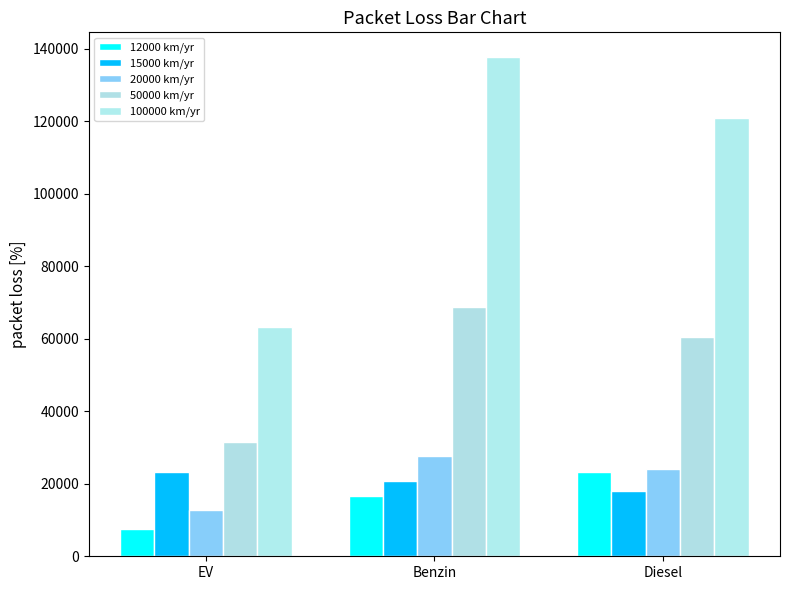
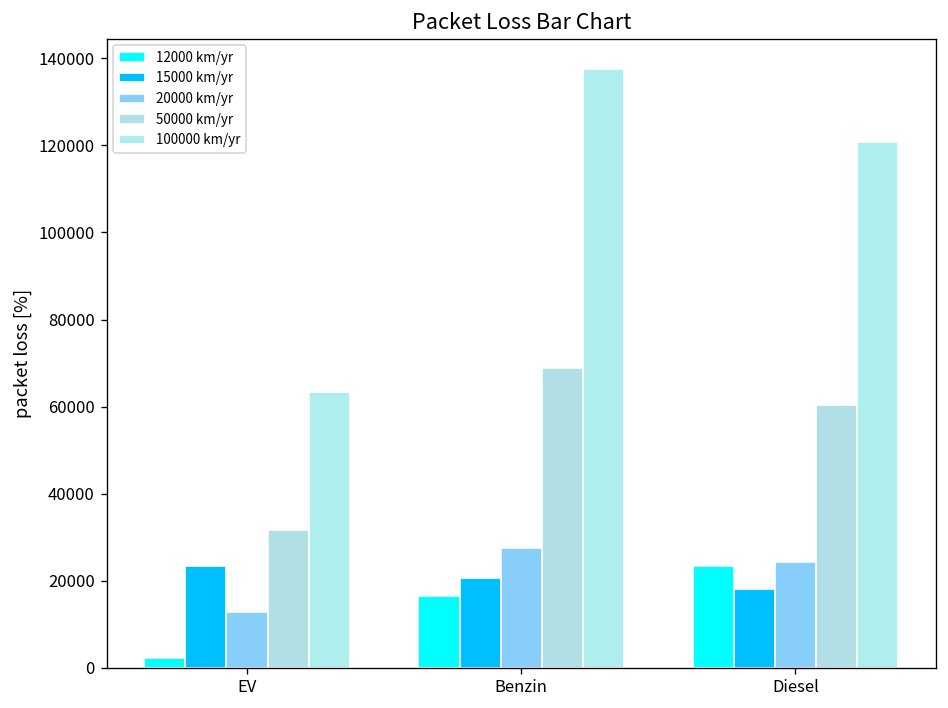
  {
    "12000 km/yr": {
-     "EV": 8000,
+     "EV": 2000,
      "Benzin": 17000,
      "Diesel": 23000
    },
    "15000 km/yr": {
      "EV": 23000,
      "Benzin": 21000,
      "Diesel": 18000
    }
  }
